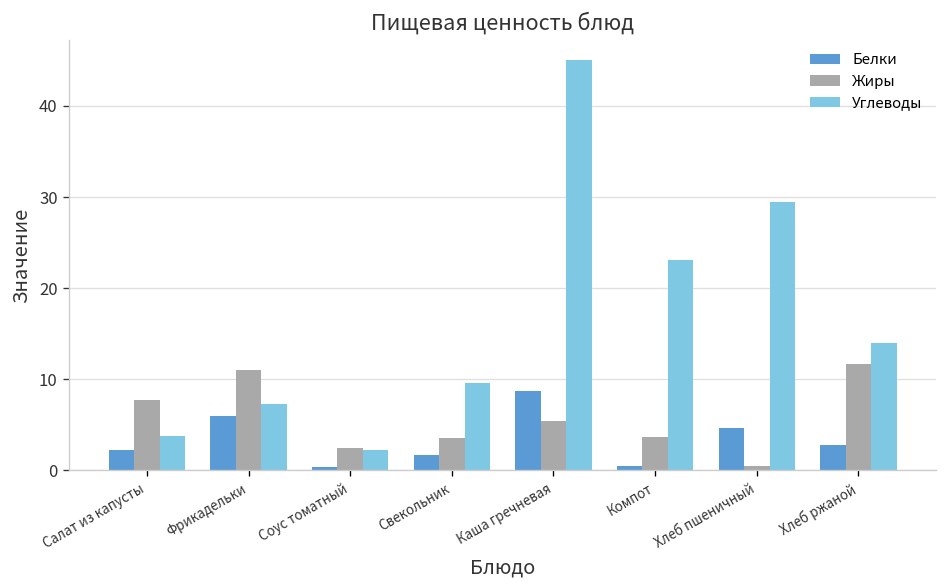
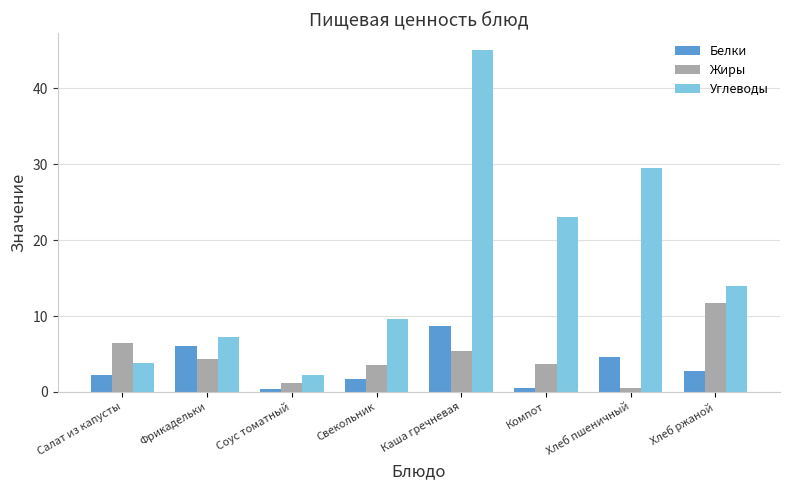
  {
    "Жиры": {
-     "Салат из капусты": 8,
-     "Фрикадельки": 11,
-     "Соус томатный": 2,
+     "Салат из капусты": 7,
+     "Фрикадельки": 4,
+     "Соус томатный": 1,
      "Свекольник": 4,
      "Каша гречневая": 5,
      "Компот": 4,
      "Хлеб пшеничный": 1,
      "Хлеб ржаной": 12
    }
  }
